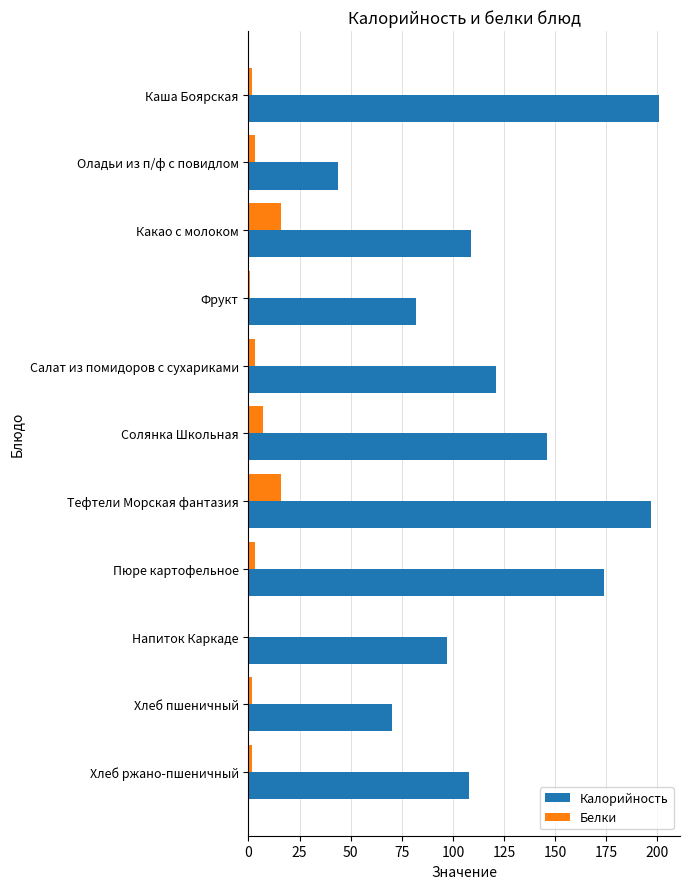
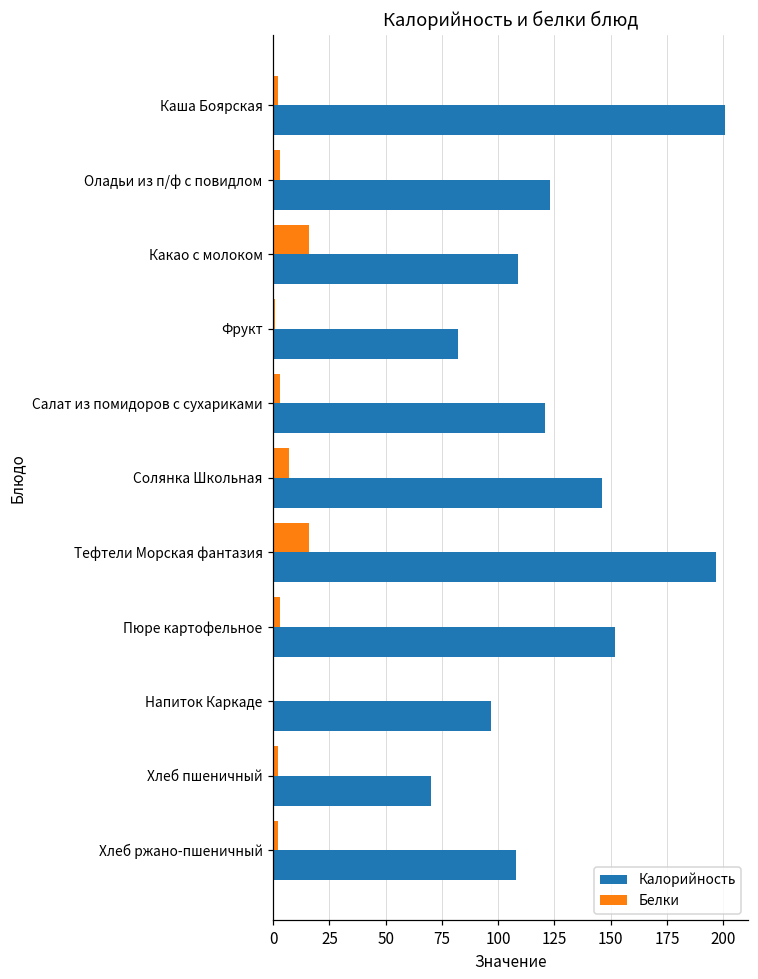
  {
    "Калорийность": {
      "Каша Боярская": 201,
-     "Оладьи из п/ф с повидлом": 44,
+     "Оладьи из п/ф с повидлом": 123,
      "Какао с молоком": 109,
      "Фрукт": 82,
      "Салат из помидоров с сухариками": 121,
      "Солянка Школьная": 146,
      "Тефтели Морская фантазия": 197,
-     "Пюре картофельное": 174,
+     "Пюре картофельное": 152,
      "Напиток Каркаде": 97,
      "Хлеб пшеничный": 70,
      "Хлеб ржано-пшеничный": 108
    },
    "Белки": {
      "Каша Боярская": 2,
      "Оладьи из п/ф с повидлом": 3,
      "Какао с молоком": 16,
      "Салат из помидоров с сухариками": 3,
      "Солянка Школьная": 7,
      "Тефтели Морская фантазия": 16,
      "Пюре картофельное": 3,
      "Напиток Каркаде": 0,
      "Хлеб пшеничный": 2,
      "Хлеб ржано-пшеничный": 2
    }
  }
